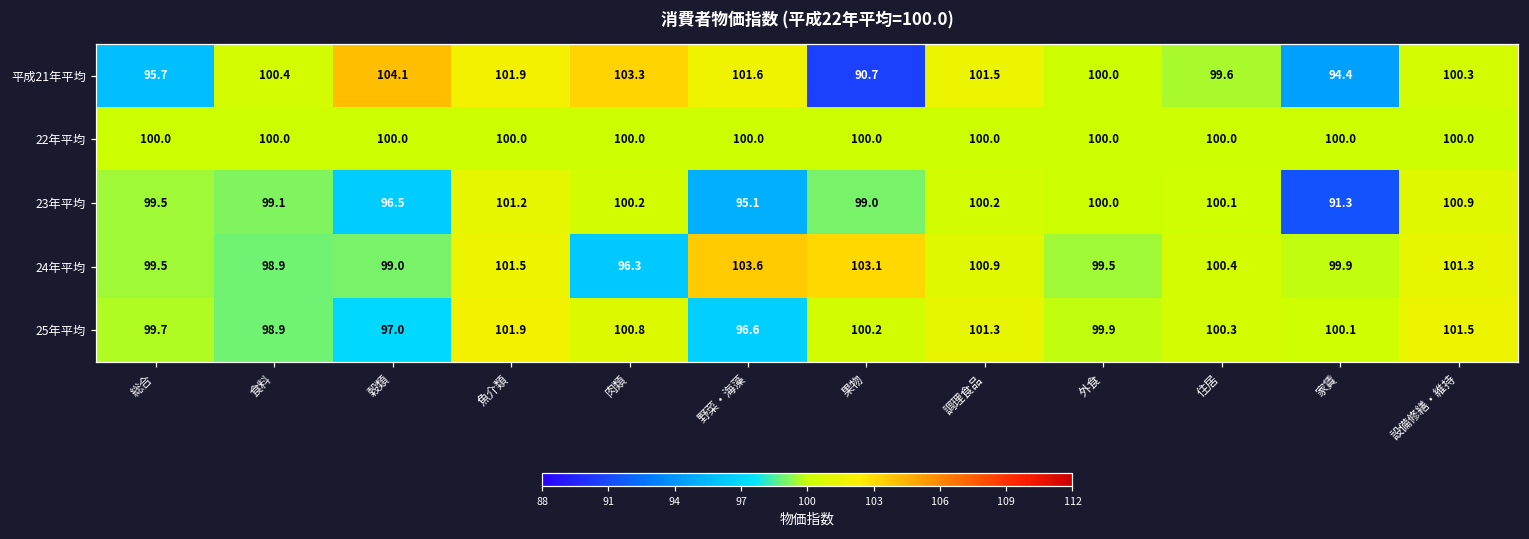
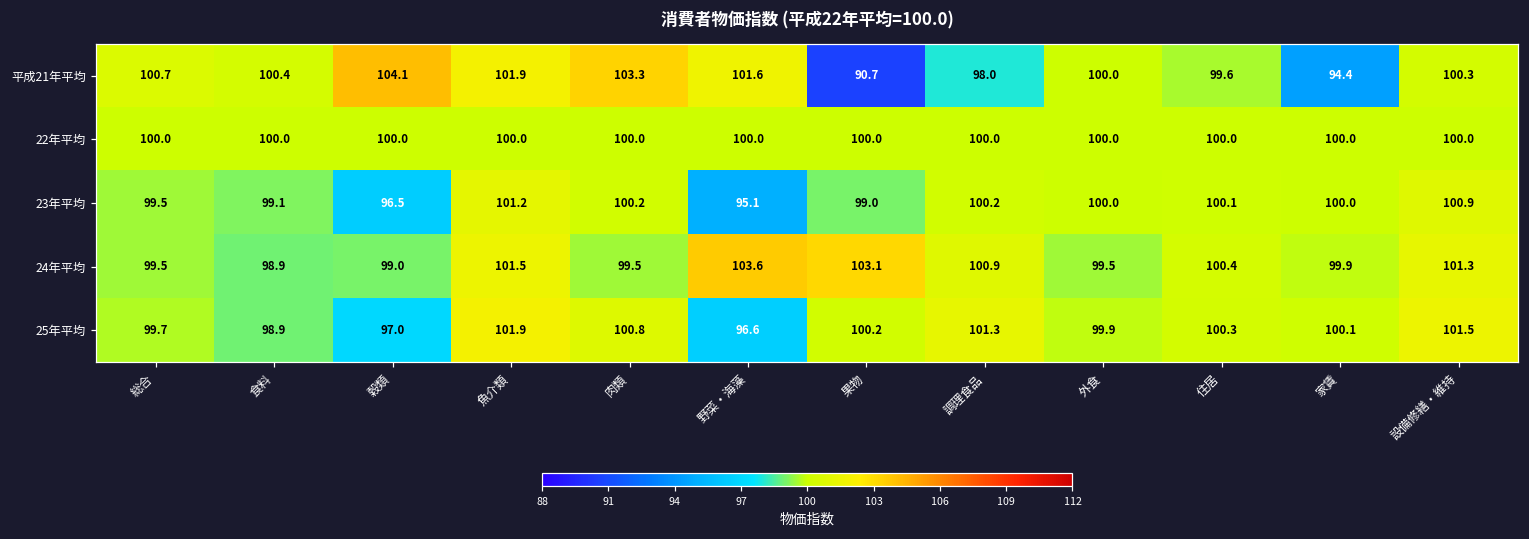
  {
    "平成21年平均": {
-     "総合": 95.7,
+     "総合": 100.7,
      "食料": 100.4,
      "穀類": 104.1,
      "魚介類": 101.9,
      "肉類": 103.3,
      "野菜・海藻": 101.6,
      "果物": 90.7,
-     "調理食品": 101.5,
+     "調理食品": 98.0,
      "外食": 100.0,
      "住居": 99.6,
      "家賃": 94.4,
      "設備修繕・維持": 100.3
    },
    "22年平均": {
      "総合": 100.0,
      "食料": 100.0,
      "穀類": 100.0,
      "魚介類": 100.0,
      "肉類": 100.0,
      "野菜・海藻": 100.0,
      "果物": 100.0,
      "調理食品": 100.0,
      "外食": 100.0,
      "住居": 100.0,
      "家賃": 100.0,
      "設備修繕・維持": 100.0
    },
    "23年平均": {
      "総合": 99.5,
      "食料": 99.1,
      "穀類": 96.5,
      "魚介類": 101.2,
      "肉類": 100.2,
      "野菜・海藻": 95.1,
      "果物": 99.0,
      "調理食品": 100.2,
      "外食": 100.0,
      "住居": 100.1,
-     "家賃": 91.3,
+     "家賃": 100.0,
      "設備修繕・維持": 100.9
    },
    "24年平均": {
      "総合": 99.5,
      "食料": 98.9,
      "穀類": 99.0,
      "魚介類": 101.5,
-     "肉類": 96.3,
+     "肉類": 99.5,
      "野菜・海藻": 103.6,
      "果物": 103.1,
      "調理食品": 100.9,
      "外食": 99.5,
      "住居": 100.4,
      "家賃": 99.9,
      "設備修繕・維持": 101.3
    },
    "25年平均": {
      "総合": 99.7,
      "食料": 98.9,
      "穀類": 97.0,
      "魚介類": 101.9,
      "肉類": 100.8,
      "野菜・海藻": 96.6,
      "果物": 100.2,
      "調理食品": 101.3,
      "外食": 99.9,
      "住居": 100.3,
      "家賃": 100.1,
      "設備修繕・維持": 101.5
    }
  }
